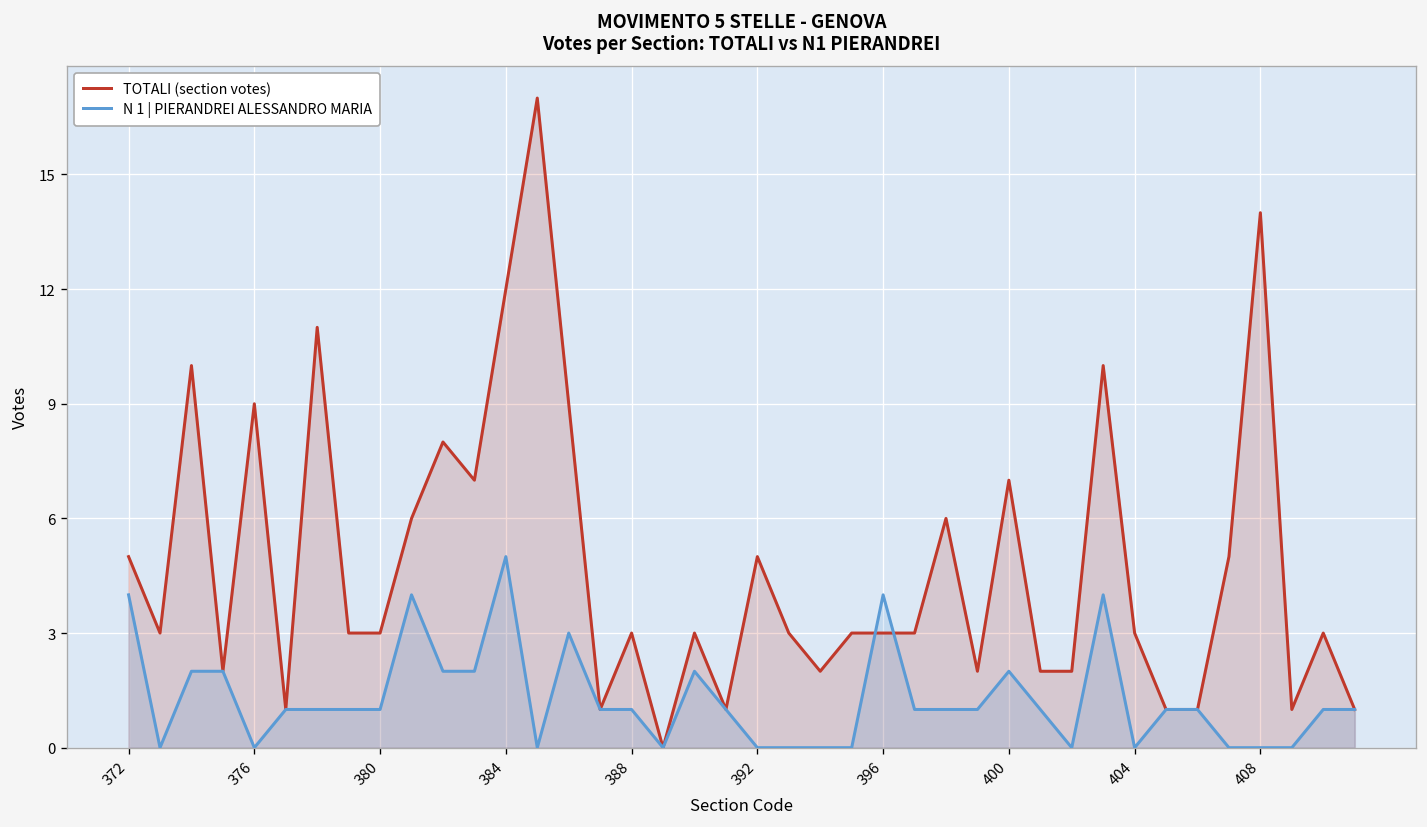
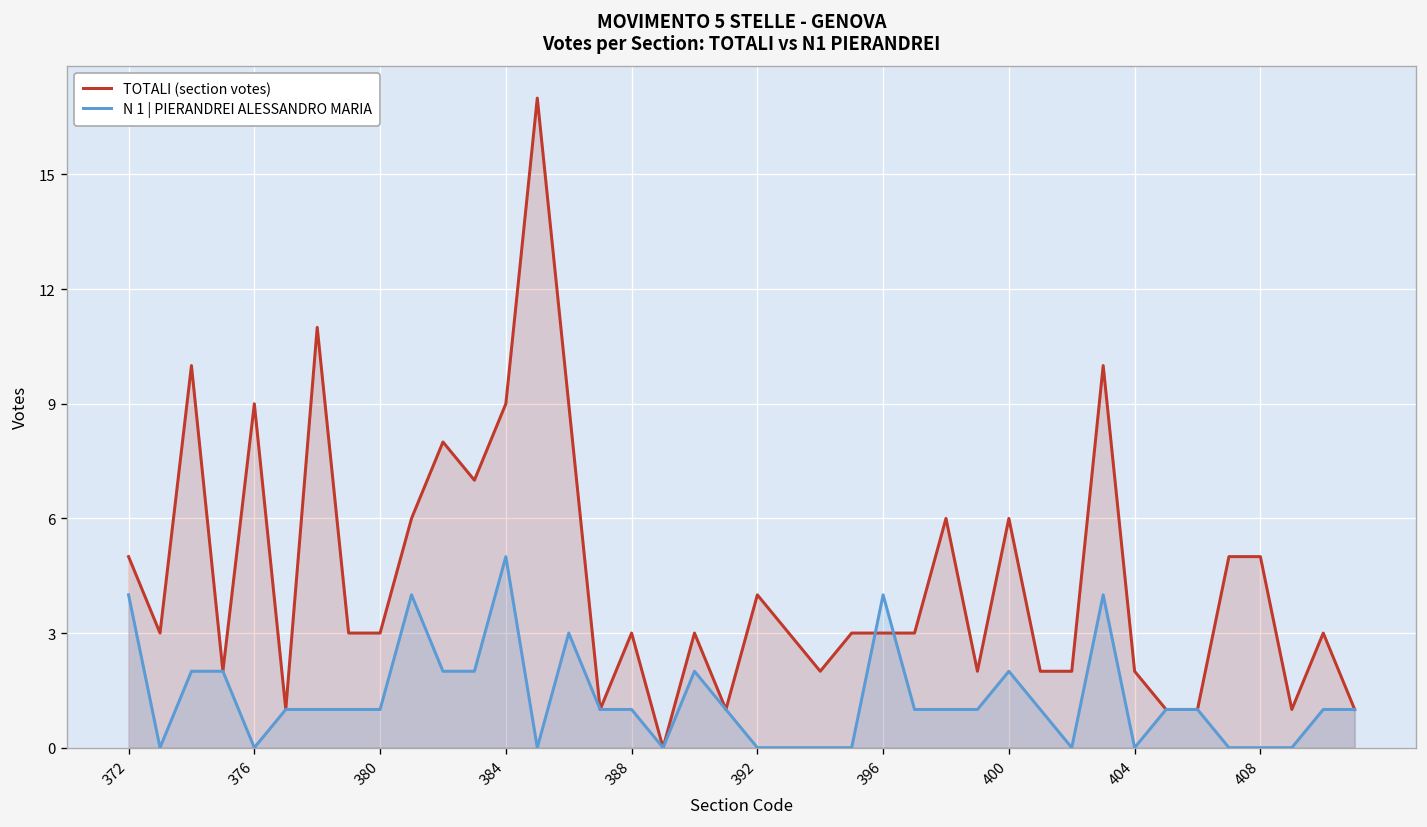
  {
    "TOTALI (section votes)": {
      "372": 5,
      "376": 9,
      "380": 3,
-     "384": 12,
+     "384": 9,
      "388": 3,
-     "392": 5,
+     "392": 4,
      "396": 3,
-     "400": 7,
-     "404": 3,
-     "408": 14
+     "400": 6,
+     "404": 2,
+     "408": 5
    },
    "N 1 | PIERANDREI ALESSANDRO MARIA": {
      "372": 4,
      "376": 0,
      "380": 1,
      "384": 5,
      "388": 1,
      "392": 0,
      "396": 4,
      "400": 2,
      "404": 0,
      "408": 0
    }
  }
